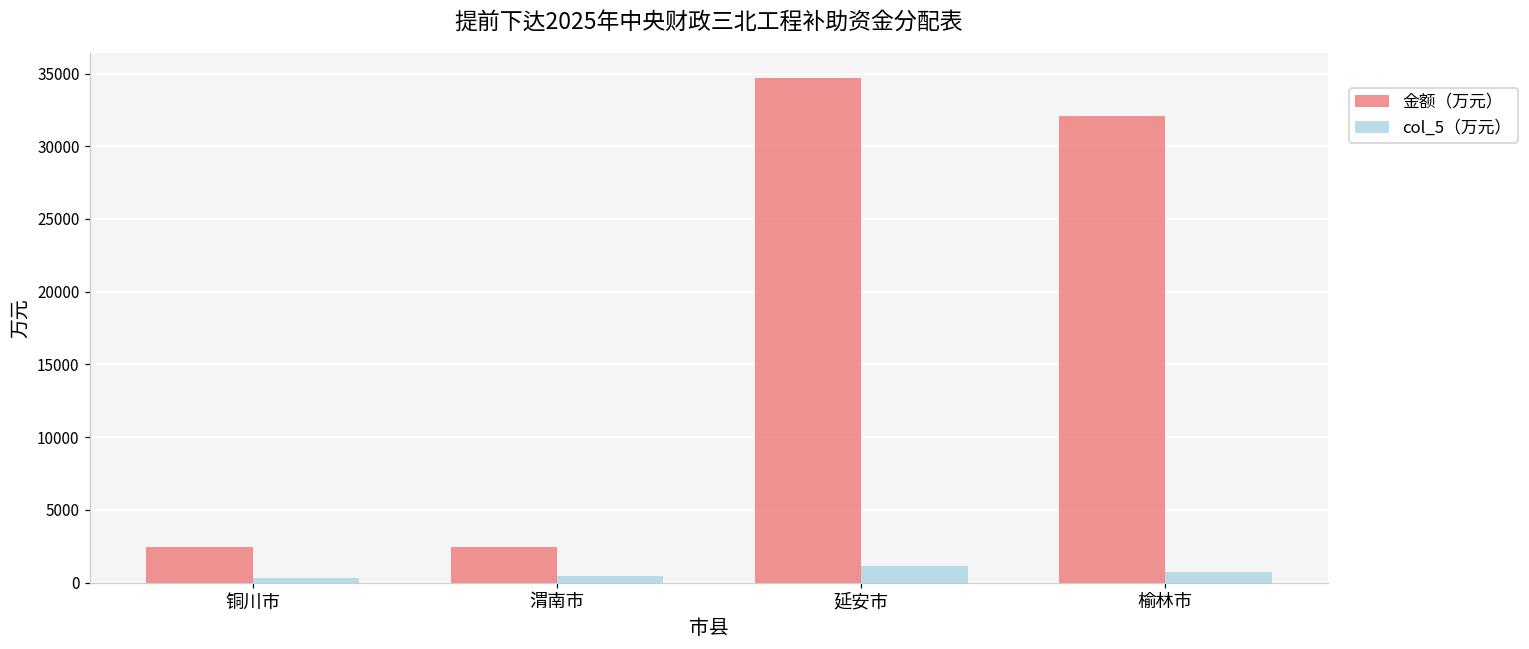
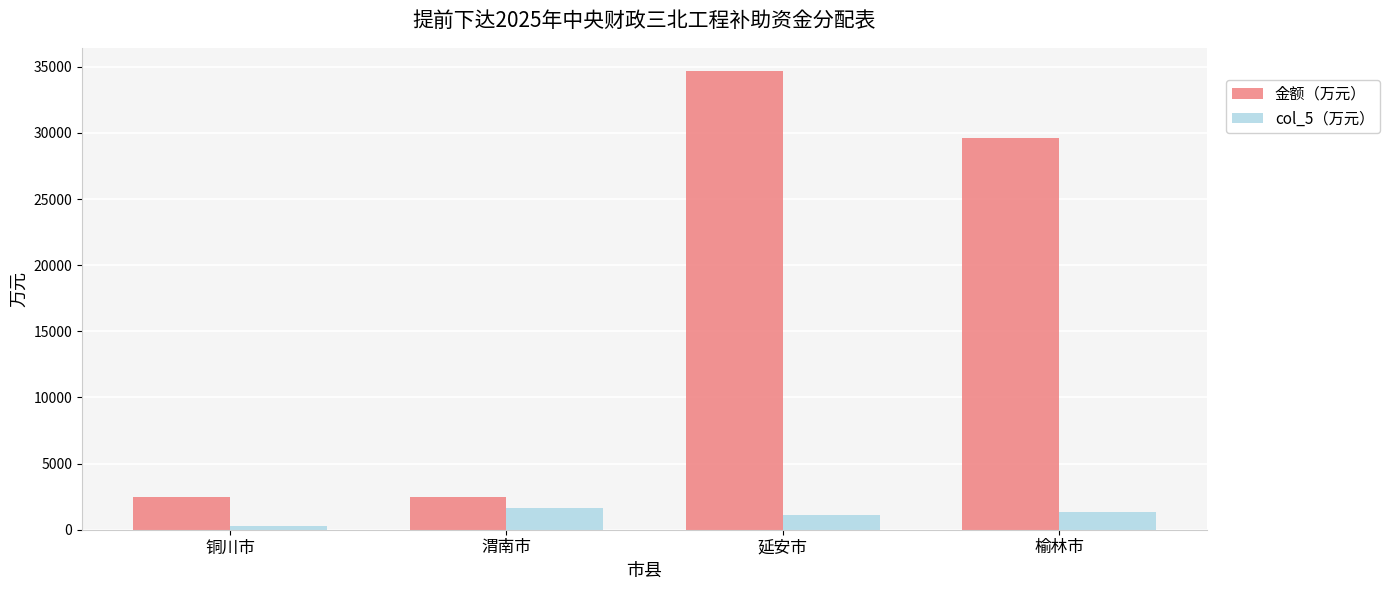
  {
    "金额（万元）": {
      "铜川市": 2400,
      "渭南市": 2500,
      "延安市": 34700,
-     "榆林市": 32100
+     "榆林市": 29600
    },
    "col_5（万元）": {
      "铜川市": 300,
-     "渭南市": 500,
+     "渭南市": 1600,
      "延安市": 1100,
-     "榆林市": 700
+     "榆林市": 1400
    }
  }
